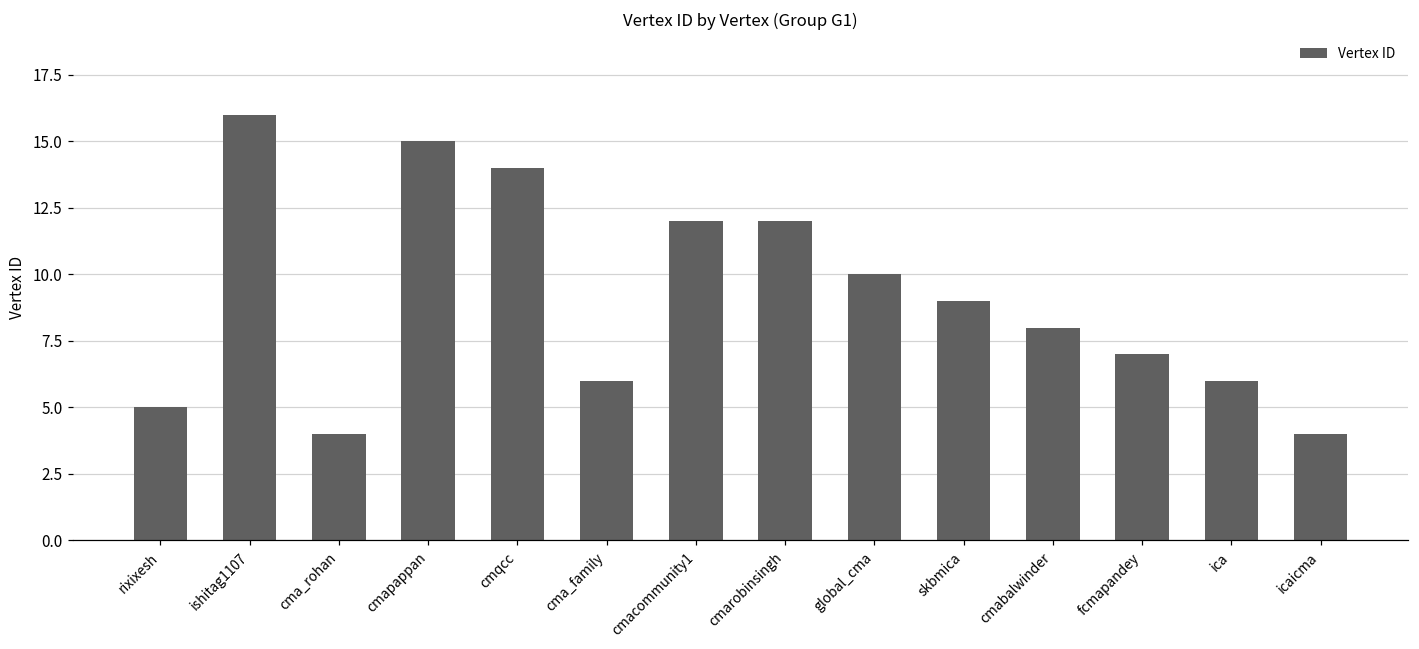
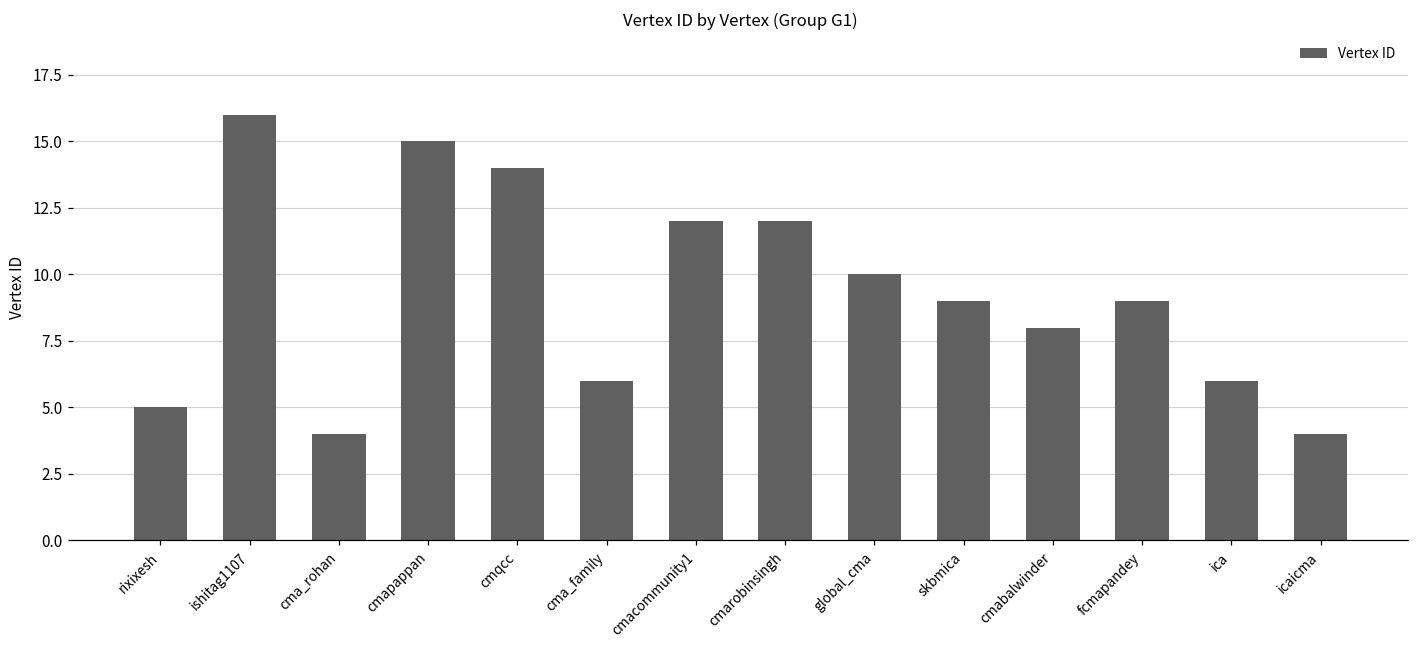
  {
    "rixixesh": 5,
    "ishitag1107": 16,
    "cma_rohan": 4,
    "cmapappan": 15,
    "cmqcc": 14,
    "cma_family": 6,
    "cmacommunity1": 12,
    "cmarobinsingh": 12,
    "global_cma": 10,
    "skbmica": 9,
    "cmabalwinder": 8,
-   "fcmapandey": 7,
+   "fcmapandey": 9,
    "ica": 6,
    "icaicma": 4
  }
